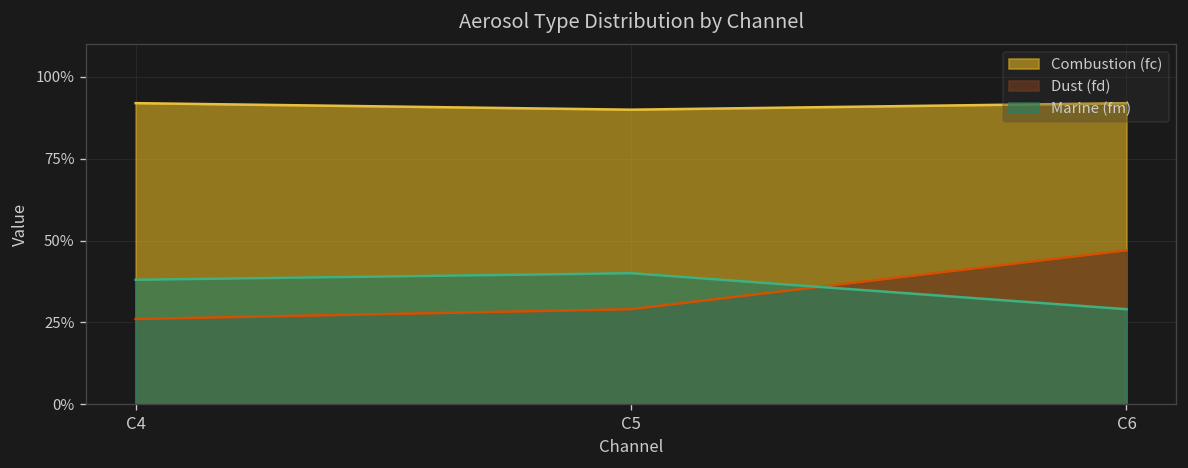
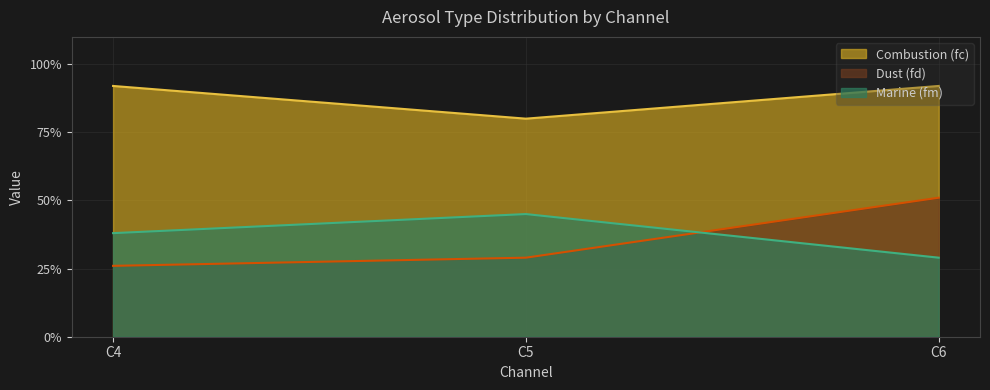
  {
    "Combustion (fc)": {
      "C4": "92%",
-     "C5": "90%"
+     "C5": "80%"
    },
    "Dust (fd)": {
      "C4": "26%",
      "C5": "29%",
-     "C6": "47%"
+     "C6": "51%"
    },
    "Marine (fm)": {
      "C4": "38%",
-     "C5": "40%",
+     "C5": "45%",
      "C6": "29%"
    }
  }
